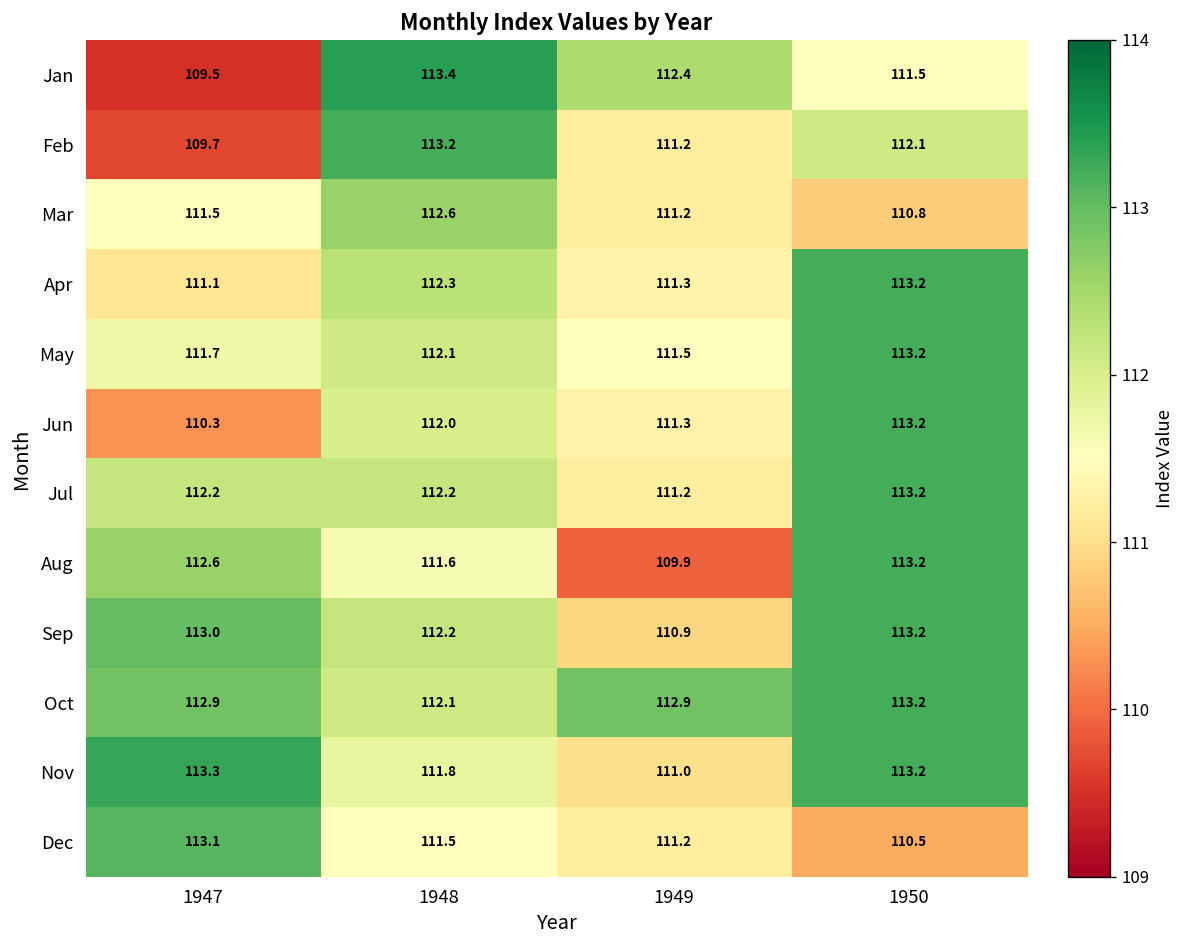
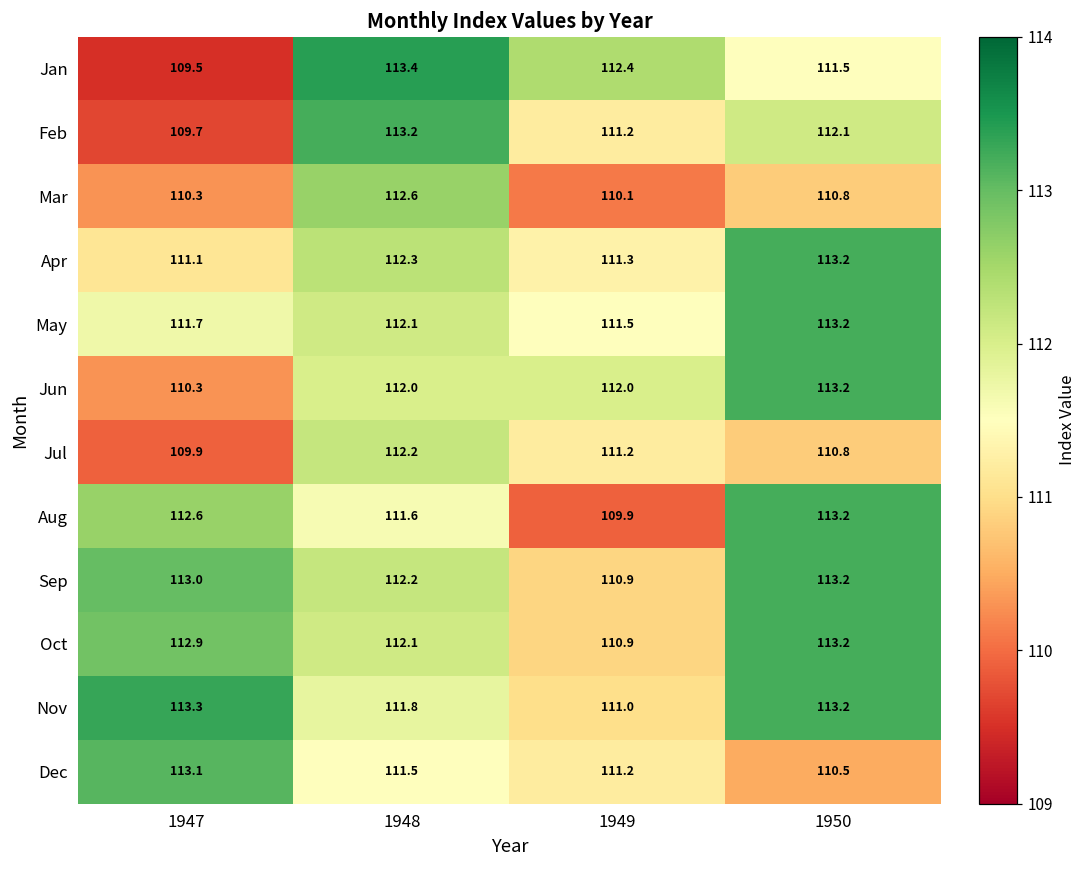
  {
    "Jan": {
      "1947": 109.5,
      "1948": 113.4,
      "1949": 112.4,
      "1950": 111.5
    },
    "Feb": {
      "1947": 109.7,
      "1948": 113.2,
      "1949": 111.2,
      "1950": 112.1
    },
    "Mar": {
-     "1947": 111.5,
+     "1947": 110.3,
      "1948": 112.6,
-     "1949": 111.2,
+     "1949": 110.1,
      "1950": 110.8
    },
    "Apr": {
      "1947": 111.1,
      "1948": 112.3,
      "1949": 111.3,
      "1950": 113.2
    },
    "May": {
      "1947": 111.7,
      "1948": 112.1,
      "1949": 111.5,
      "1950": 113.2
    },
    "Jun": {
      "1947": 110.3,
      "1948": 112.0,
-     "1949": 111.3,
+     "1949": 112.0,
      "1950": 113.2
    },
    "Jul": {
-     "1947": 112.2,
+     "1947": 109.9,
      "1948": 112.2,
      "1949": 111.2,
-     "1950": 113.2
+     "1950": 110.8
    },
    "Aug": {
      "1947": 112.6,
      "1948": 111.6,
      "1949": 109.9,
      "1950": 113.2
    },
    "Sep": {
      "1947": 113.0,
      "1948": 112.2,
      "1949": 110.9,
      "1950": 113.2
    },
    "Oct": {
      "1947": 112.9,
      "1948": 112.1,
-     "1949": 112.9,
+     "1949": 110.9,
      "1950": 113.2
    },
    "Nov": {
      "1947": 113.3,
      "1948": 111.8,
      "1949": 111.0,
      "1950": 113.2
    },
    "Dec": {
      "1947": 113.1,
      "1948": 111.5,
      "1949": 111.2,
      "1950": 110.5
    }
  }
